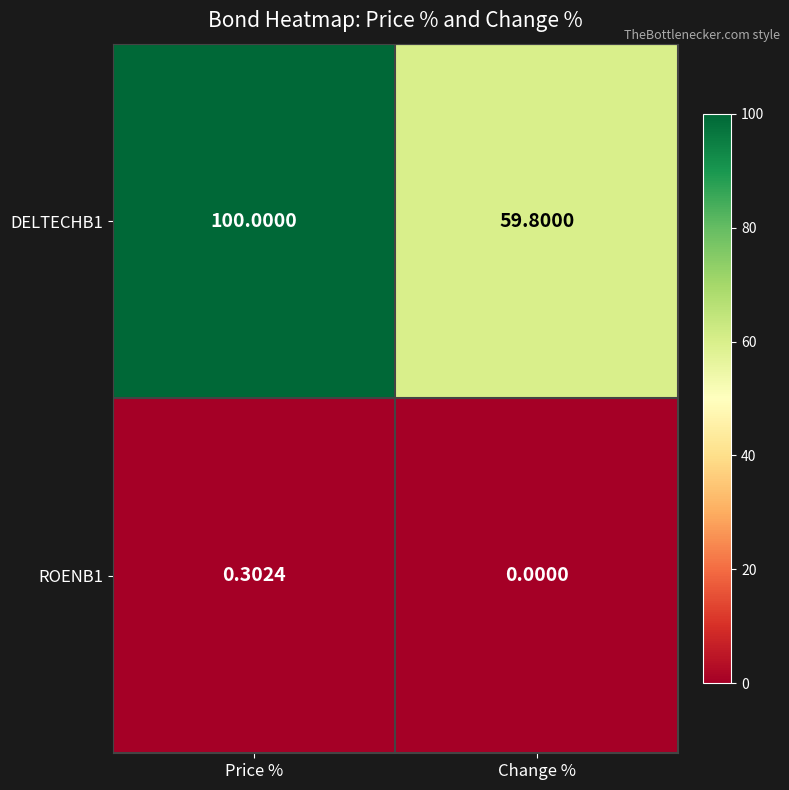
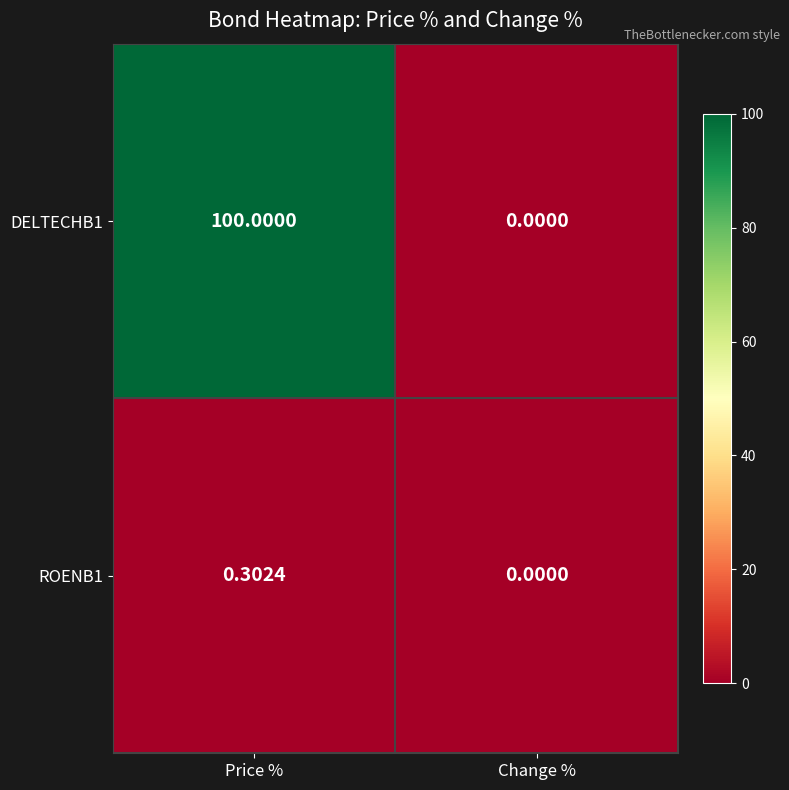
  {
    "DELTECHB1": {
      "Price %": 100.0000,
-     "Change %": 59.8000
+     "Change %": 0.0000
    },
    "ROENB1": {
      "Price %": 0.3024,
      "Change %": 0.0000
    }
  }
